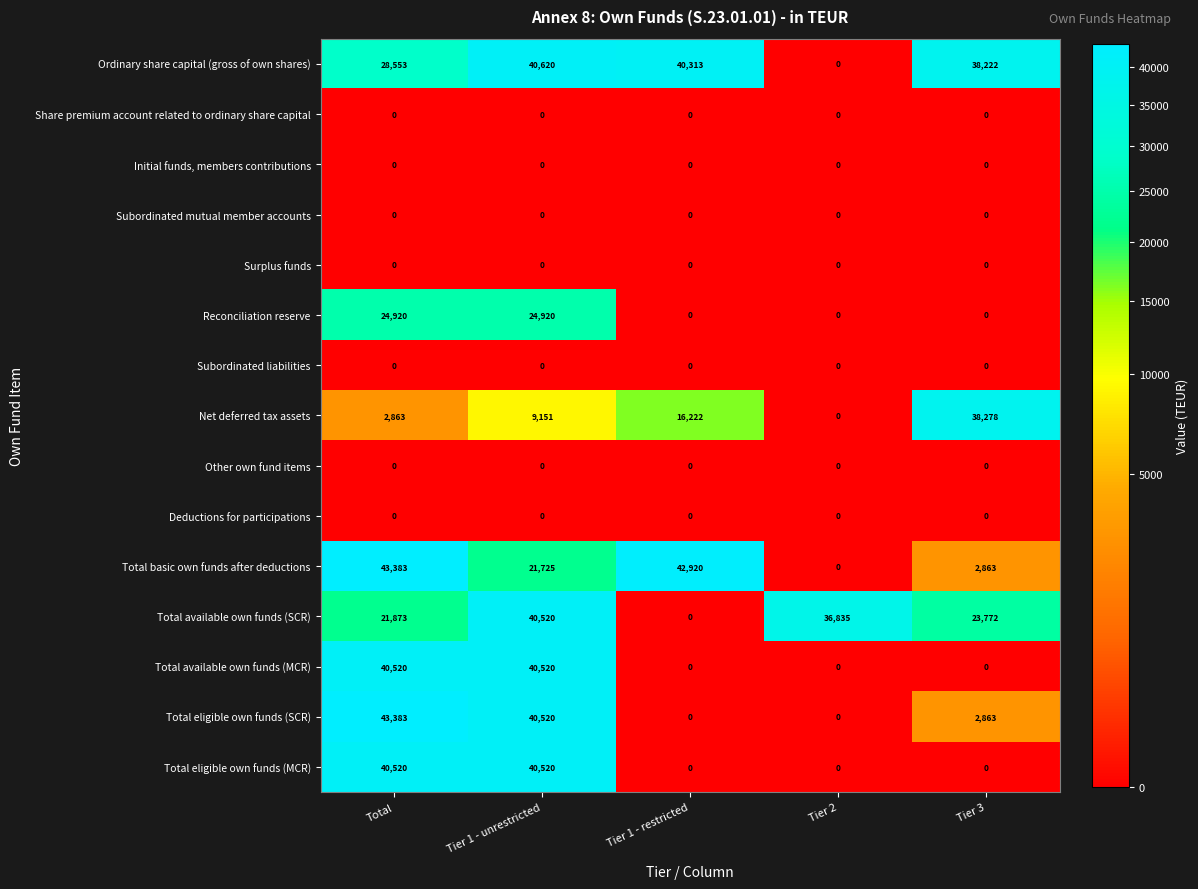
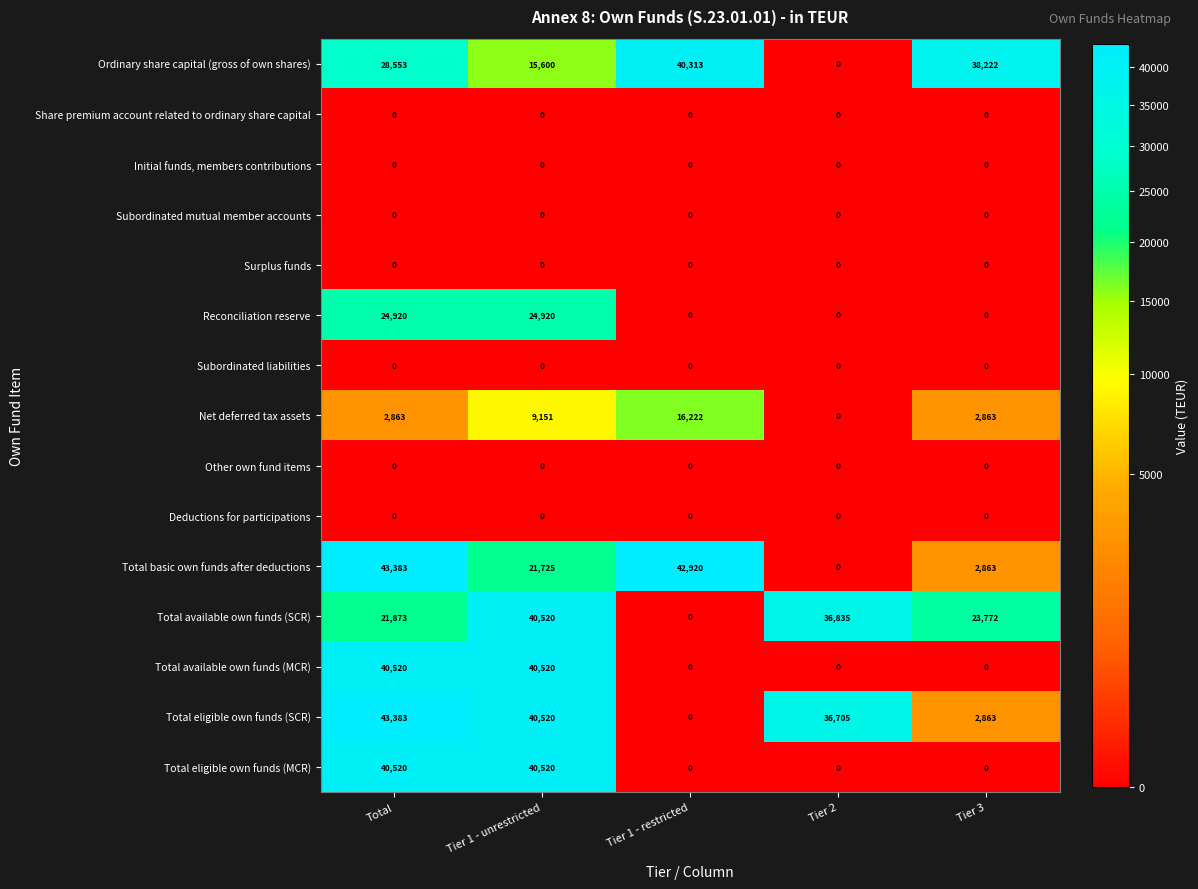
  {
    "Ordinary share capital (gross of own shares)": {
      "Total": "28,553",
-     "Tier 1 - unrestricted": "40,620",
+     "Tier 1 - unrestricted": "15,600",
      "Tier 1 - restricted": "40,313",
      "Tier 2": "0",
      "Tier 3": "38,222"
    },
    "Share premium account related to ordinary share capital": {
      "Total": "0",
      "Tier 1 - unrestricted": "0",
      "Tier 1 - restricted": "0",
      "Tier 2": "0",
      "Tier 3": "0"
    },
    "Initial funds, members contributions": {
      "Total": "0",
      "Tier 1 - unrestricted": "0",
      "Tier 1 - restricted": "0",
      "Tier 2": "0",
      "Tier 3": "0"
    },
    "Subordinated mutual member accounts": {
      "Total": "0",
      "Tier 1 - unrestricted": "0",
      "Tier 1 - restricted": "0",
      "Tier 2": "0",
      "Tier 3": "0"
    },
    "Surplus funds": {
      "Total": "0",
      "Tier 1 - unrestricted": "0",
      "Tier 1 - restricted": "0",
      "Tier 2": "0",
      "Tier 3": "0"
    },
    "Reconciliation reserve": {
      "Total": "24,920",
      "Tier 1 - unrestricted": "24,920",
      "Tier 1 - restricted": "0",
      "Tier 2": "0",
      "Tier 3": "0"
    },
    "Subordinated liabilities": {
      "Total": "0",
      "Tier 1 - unrestricted": "0",
      "Tier 1 - restricted": "0",
      "Tier 2": "0",
      "Tier 3": "0"
    },
    "Net deferred tax assets": {
      "Total": "2,863",
      "Tier 1 - unrestricted": "9,151",
      "Tier 1 - restricted": "16,222",
      "Tier 2": "0",
-     "Tier 3": "38,278"
+     "Tier 3": "2,863"
    },
    "Other own fund items": {
      "Total": "0",
      "Tier 1 - unrestricted": "0",
      "Tier 1 - restricted": "0",
      "Tier 2": "0",
      "Tier 3": "0"
    },
    "Deductions for participations": {
      "Total": "0",
      "Tier 1 - unrestricted": "0",
      "Tier 1 - restricted": "0",
      "Tier 2": "0",
      "Tier 3": "0"
    },
    "Total basic own funds after deductions": {
      "Total": "43,383",
      "Tier 1 - unrestricted": "21,725",
      "Tier 1 - restricted": "42,920",
      "Tier 2": "0",
      "Tier 3": "2,863"
    },
    "Total available own funds (SCR)": {
      "Total": "21,873",
      "Tier 1 - unrestricted": "40,520",
      "Tier 1 - restricted": "0",
      "Tier 2": "36,835",
      "Tier 3": "23,772"
    },
    "Total available own funds (MCR)": {
      "Total": "40,520",
      "Tier 1 - unrestricted": "40,520",
      "Tier 1 - restricted": "0",
      "Tier 2": "0",
      "Tier 3": "0"
    },
    "Total eligible own funds (SCR)": {
      "Total": "43,383",
      "Tier 1 - unrestricted": "40,520",
      "Tier 1 - restricted": "0",
-     "Tier 2": "0",
+     "Tier 2": "36,705",
      "Tier 3": "2,863"
    },
    "Total eligible own funds (MCR)": {
      "Total": "40,520",
      "Tier 1 - unrestricted": "40,520",
      "Tier 1 - restricted": "0",
      "Tier 2": "0",
      "Tier 3": "0"
    }
  }
